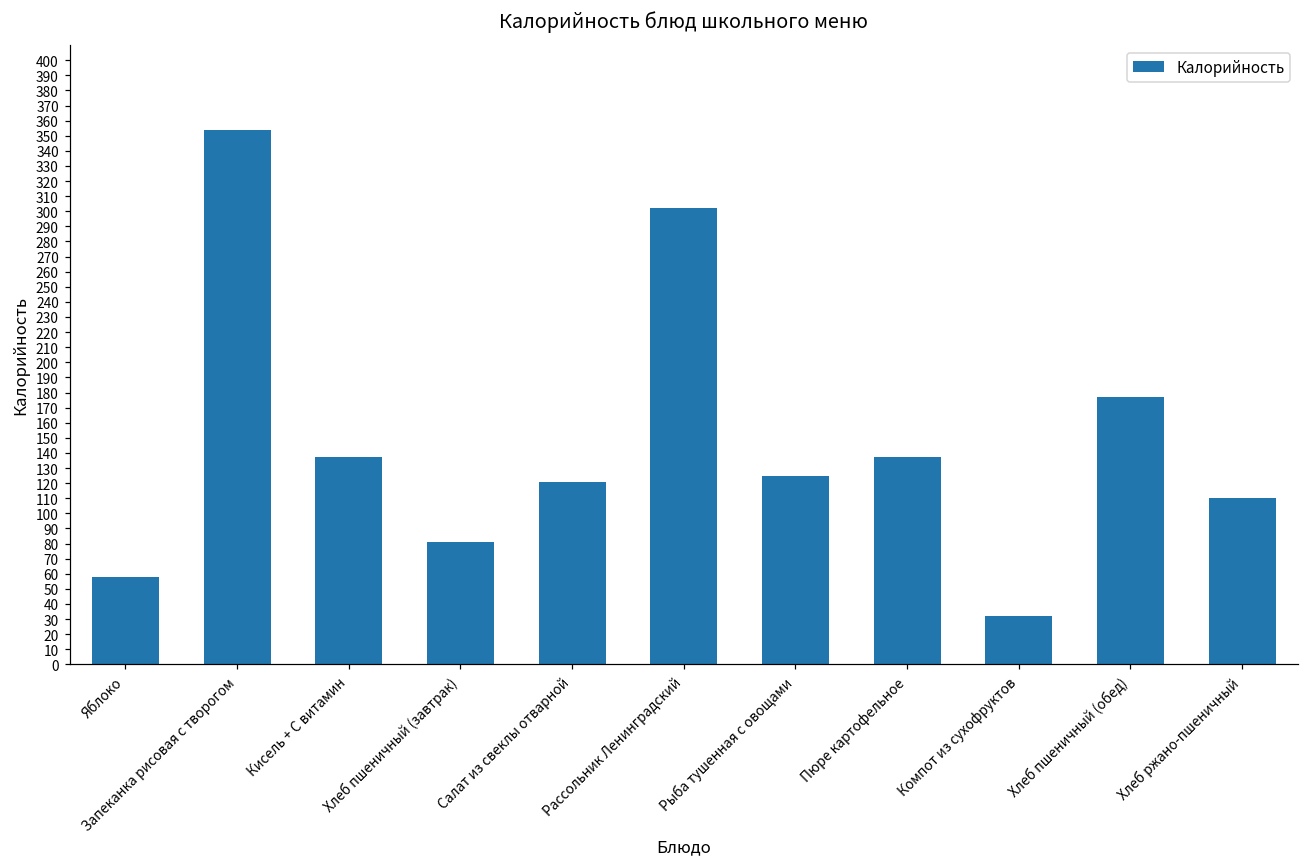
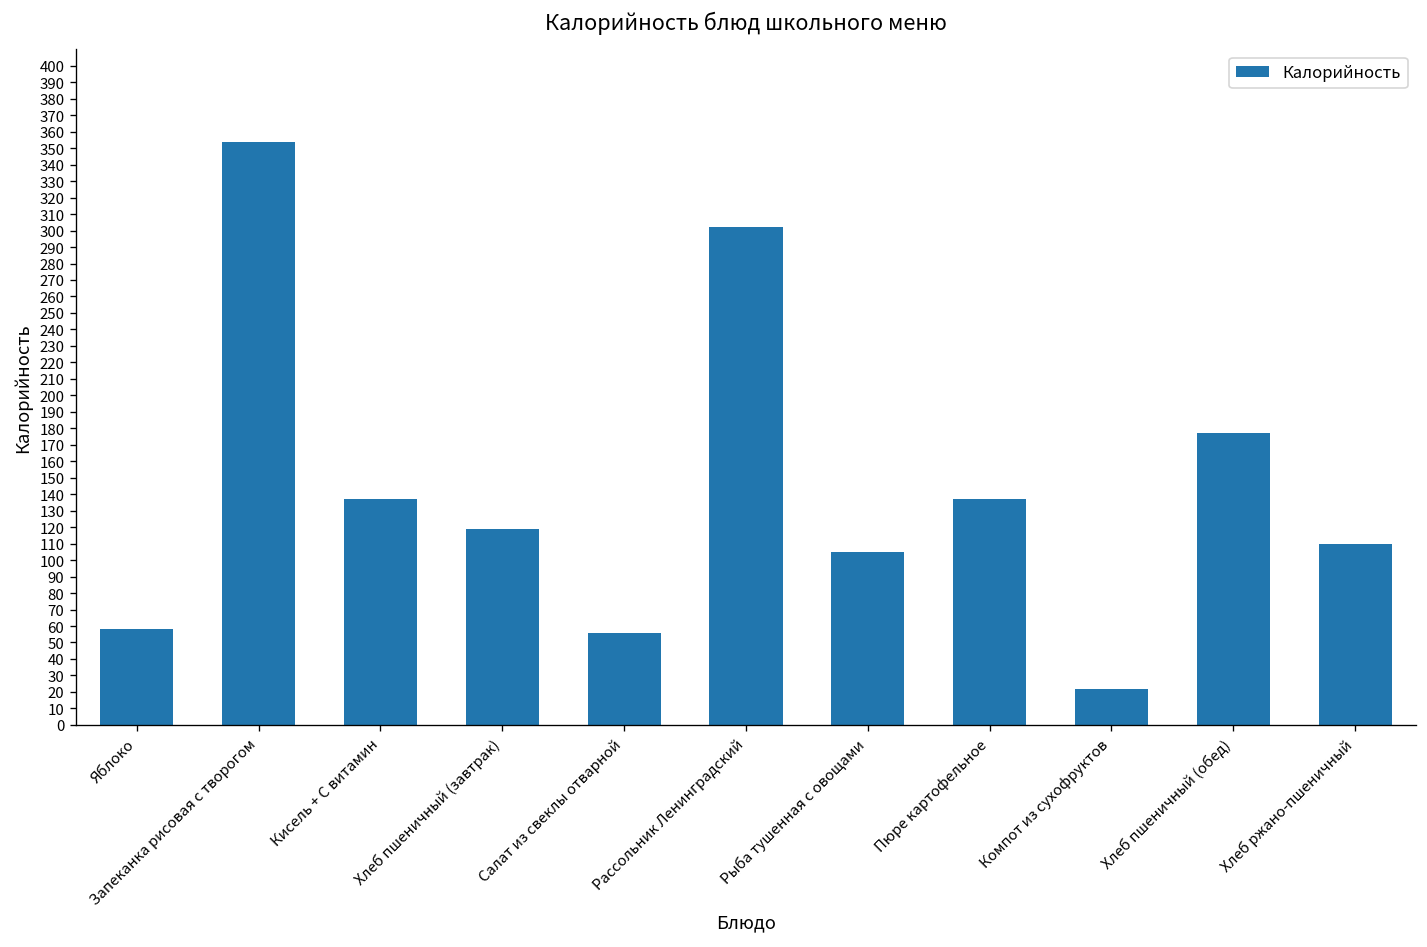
  {
    "Яблоко": 58,
    "Запеканка рисовая с творогом": 354,
    "Кисель + С витамин": 137,
-   "Хлеб пшеничный (завтрак)": 81,
-   "Салат из свеклы отварной": 121,
+   "Хлеб пшеничный (завтрак)": 119,
+   "Салат из свеклы отварной": 56,
    "Рассольник Ленинградский": 302,
-   "Рыба тушенная с овощами": 125,
+   "Рыба тушенная с овощами": 105,
    "Пюре картофельное": 137,
-   "Компот из сухофруктов": 32,
+   "Компот из сухофруктов": 22,
    "Хлеб пшеничный (обед)": 177,
    "Хлеб ржано-пшеничный": 110
  }
